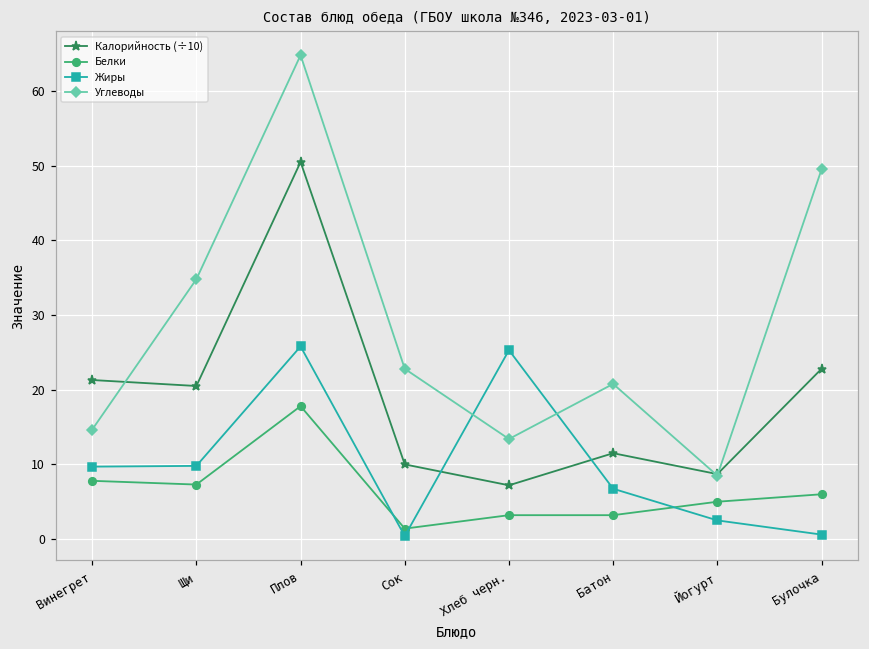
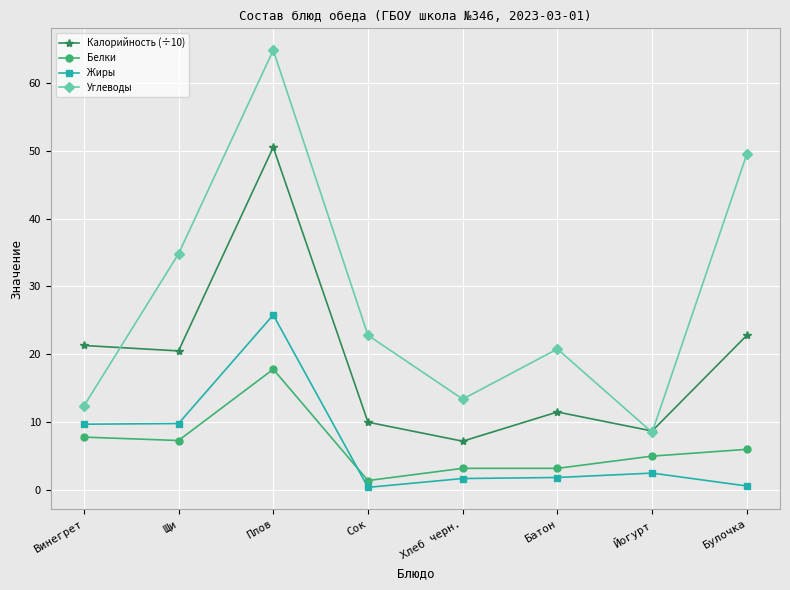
  {
    "Жиры": {
      "Винегрет": 10,
      "Щи": 10,
      "Плов": 26,
      "Сок": 0,
-     "Хлеб черн.": 25,
-     "Батон": 7,
+     "Хлеб черн.": 2,
+     "Батон": 2,
      "Йогурт": 3,
      "Булочка": 1
    },
    "Углеводы": {
-     "Винегрет": 15,
+     "Винегрет": 12,
      "Щи": 35,
      "Плов": 65,
      "Сок": 23,
      "Хлеб черн.": 13,
      "Батон": 21,
      "Булочка": 50
    }
  }
